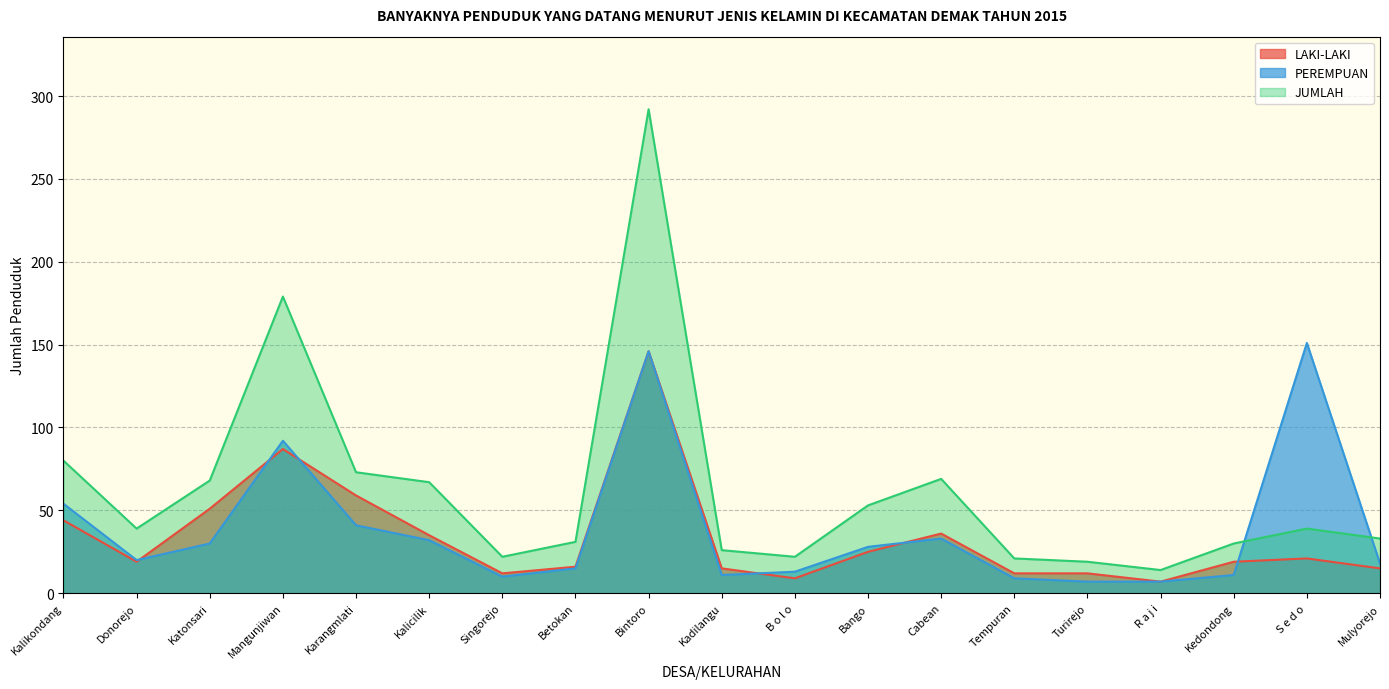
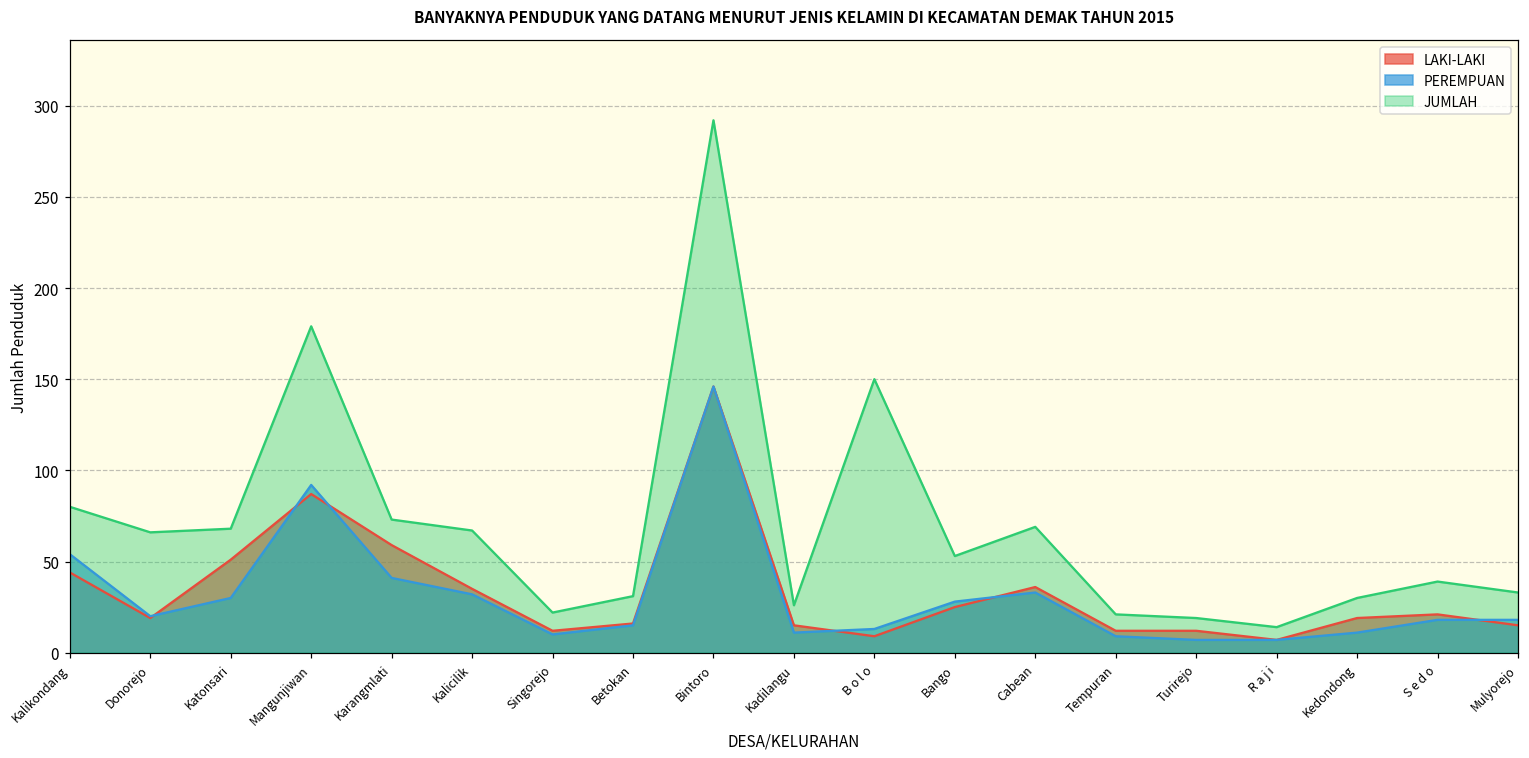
  {
    "LAKI-LAKI": {
      "Kalikondang": 44,
      "Katonsari": 51,
      "Mangunjiwan": 87,
      "Karangmlati": 59,
      "Kalicilik": 35,
      "Singorejo": 12,
      "Kadilangu": 15,
      "B o l o": 9,
      "Bango": 25,
      "Cabean": 36,
      "Tempuran": 12,
      "Turirejo": 12,
      "Kedondong": 19,
      "S e d o": 21,
      "Mulyorejo": 15
    },
    "PEREMPUAN": {
      "Kalikondang": 54,
      "Katonsari": 30,
      "Mangunjiwan": 92,
      "Karangmlati": 41,
      "Kalicilik": 32,
      "Singorejo": 10,
      "Kadilangu": 11,
      "B o l o": 13,
      "Bango": 28,
      "Cabean": 33,
      "Tempuran": 9,
      "Turirejo": 7,
      "Kedondong": 11,
-     "S e d o": 151,
+     "S e d o": 18,
      "Mulyorejo": 18
    },
    "JUMLAH": {
      "Kalikondang": 80,
-     "Donorejo": 39,
+     "Donorejo": 66,
      "Katonsari": 68,
      "Mangunjiwan": 179,
      "Karangmlati": 73,
      "Kalicilik": 67,
      "Singorejo": 22,
      "Betokan": 31,
      "Bintoro": 292,
      "Kadilangu": 26,
-     "B o l o": 22,
+     "B o l o": 150,
      "Bango": 53,
      "Cabean": 69,
      "Tempuran": 21,
      "Turirejo": 19,
      "R a j i": 14,
      "Kedondong": 30,
      "S e d o": 39,
      "Mulyorejo": 33
    }
  }
